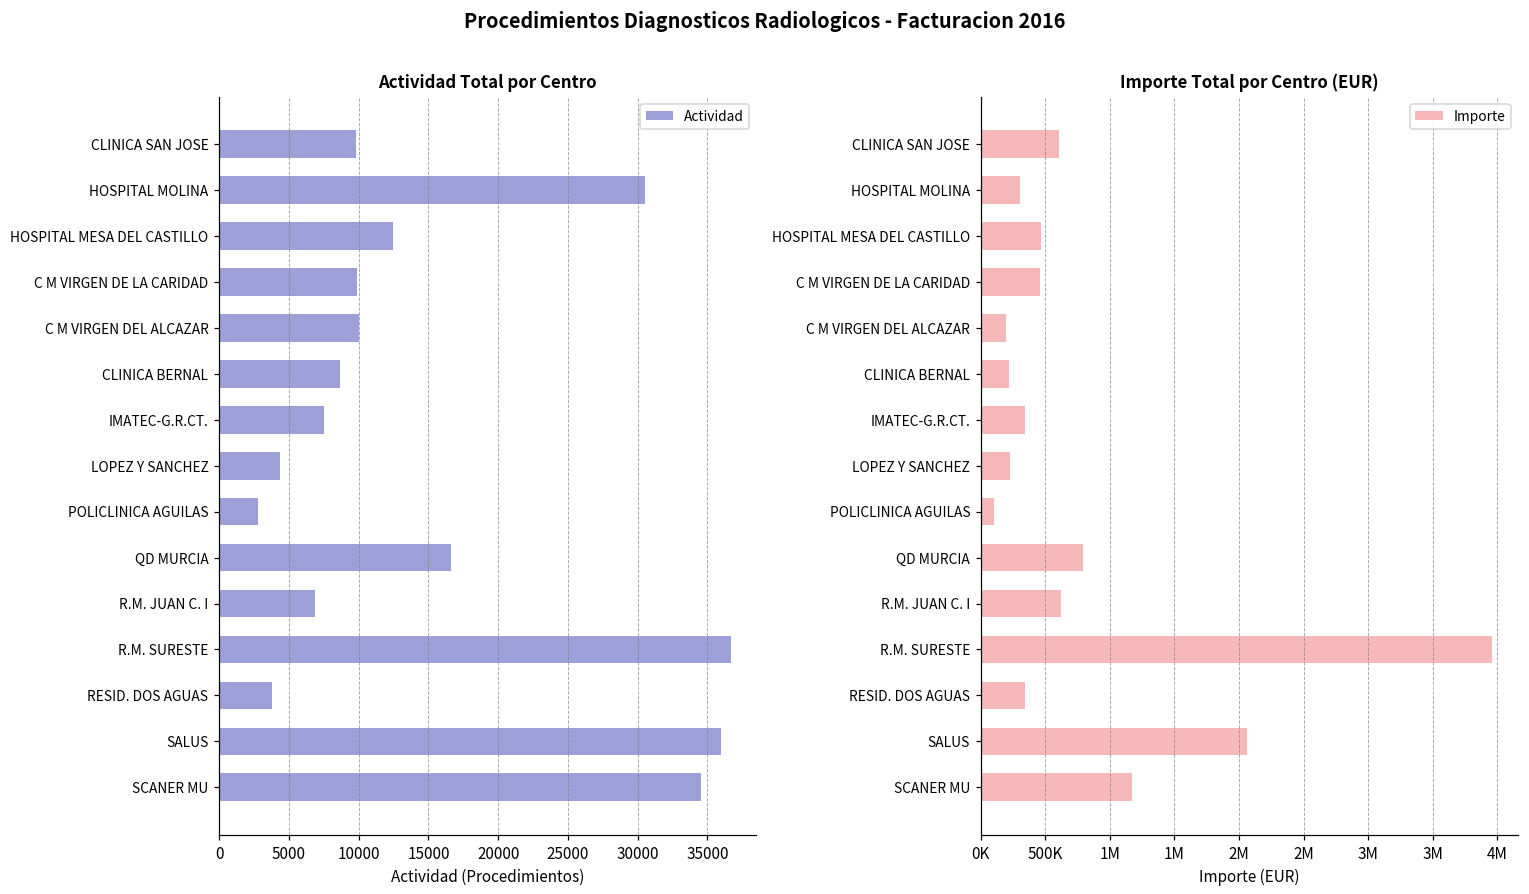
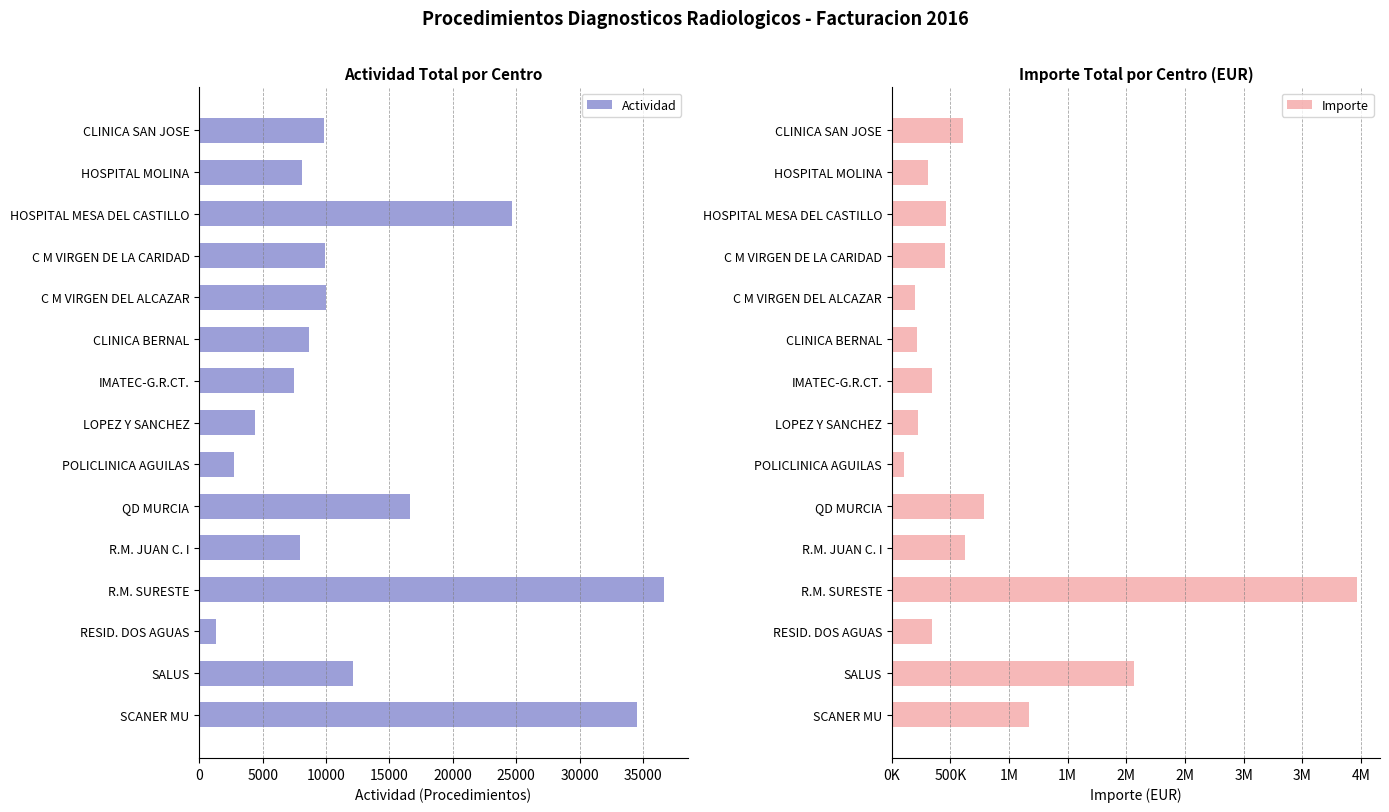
  {
    "Actividad Total por Centro": {
      "CLINICA SAN JOSE": 9800,
-     "HOSPITAL MOLINA": 30500,
-     "HOSPITAL MESA DEL CASTILLO": 12500,
+     "HOSPITAL MOLINA": 8100,
+     "HOSPITAL MESA DEL CASTILLO": 24700,
      "C M VIRGEN DE LA CARIDAD": 9900,
      "C M VIRGEN DEL ALCAZAR": 10000,
      "CLINICA BERNAL": 8700,
      "IMATEC-G.R.CT.": 7500,
      "LOPEZ Y SANCHEZ": 4400,
      "POLICLINICA AGUILAS": 2800,
      "QD MURCIA": 16700,
-     "R.M. JUAN C. I": 6800,
+     "R.M. JUAN C. I": 8000,
      "R.M. SURESTE": 36700,
-     "RESID. DOS AGUAS": 3800,
-     "SALUS": 36000,
+     "RESID. DOS AGUAS": 1400,
+     "SALUS": 12100,
      "SCANER MU": 34500
    }
  }
